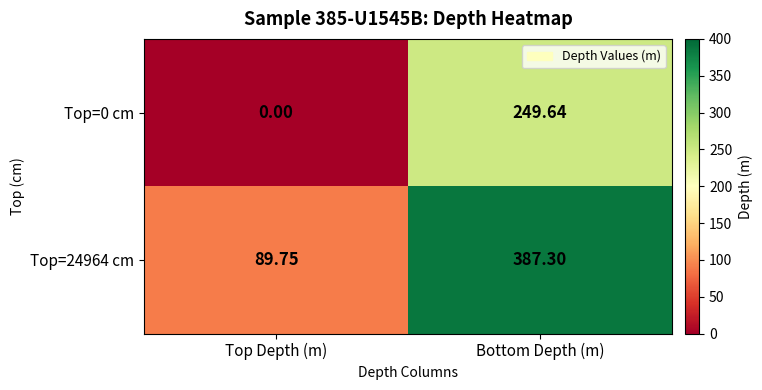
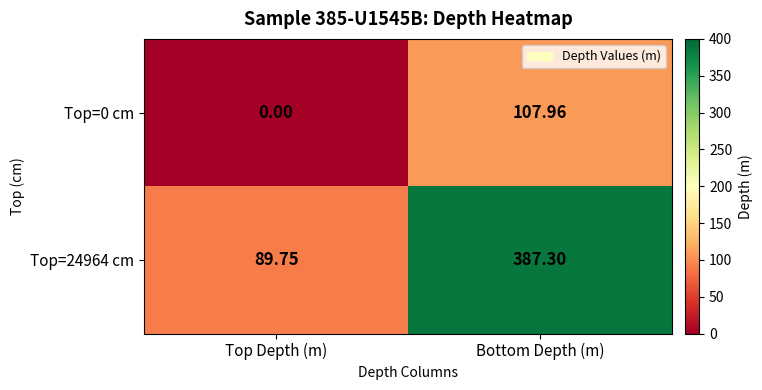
  {
    "Top=0 cm": {
      "Top Depth (m)": 0.00,
-     "Bottom Depth (m)": 249.64
+     "Bottom Depth (m)": 107.96
    },
    "Top=24964 cm": {
      "Top Depth (m)": 89.75,
      "Bottom Depth (m)": 387.30
    }
  }
